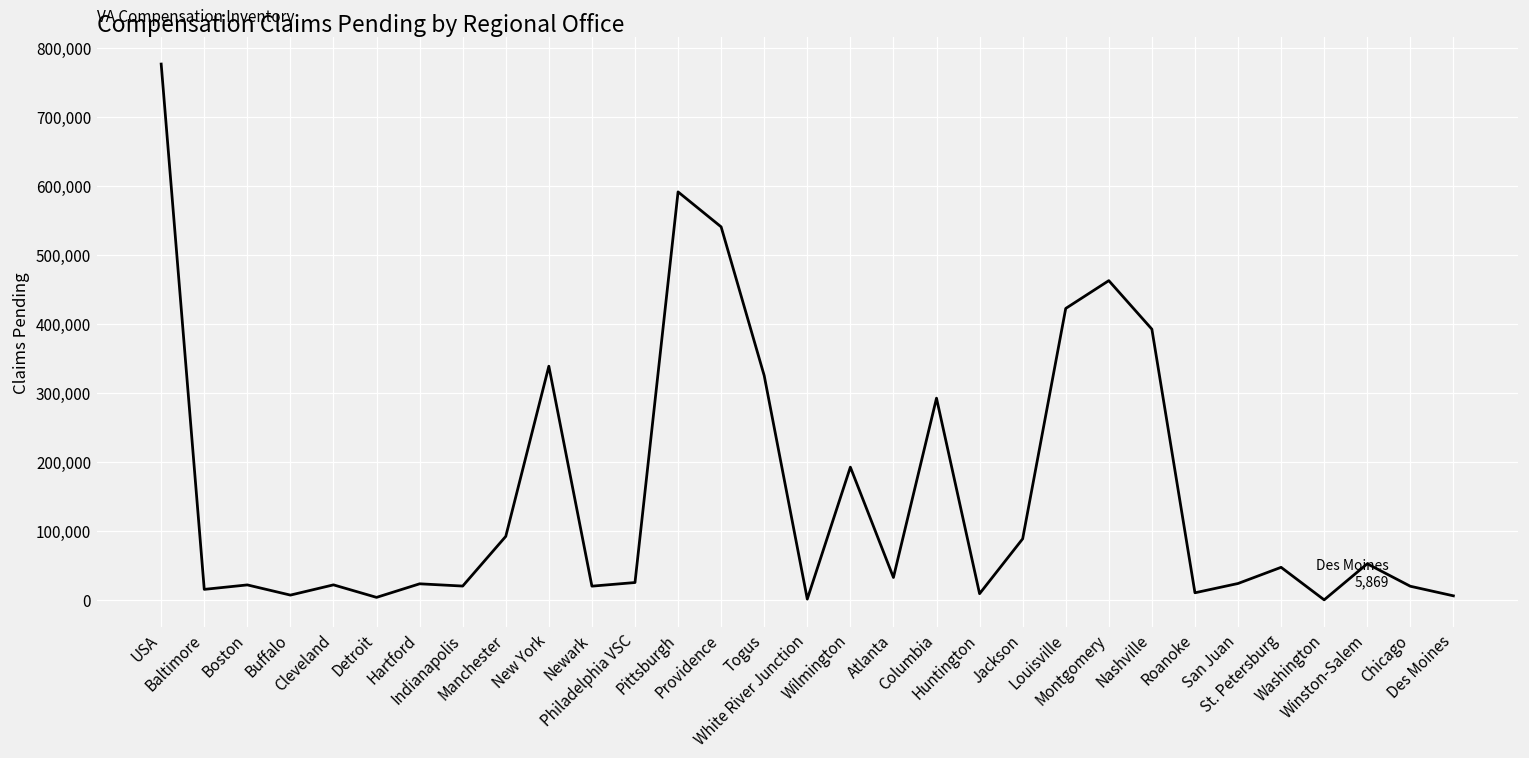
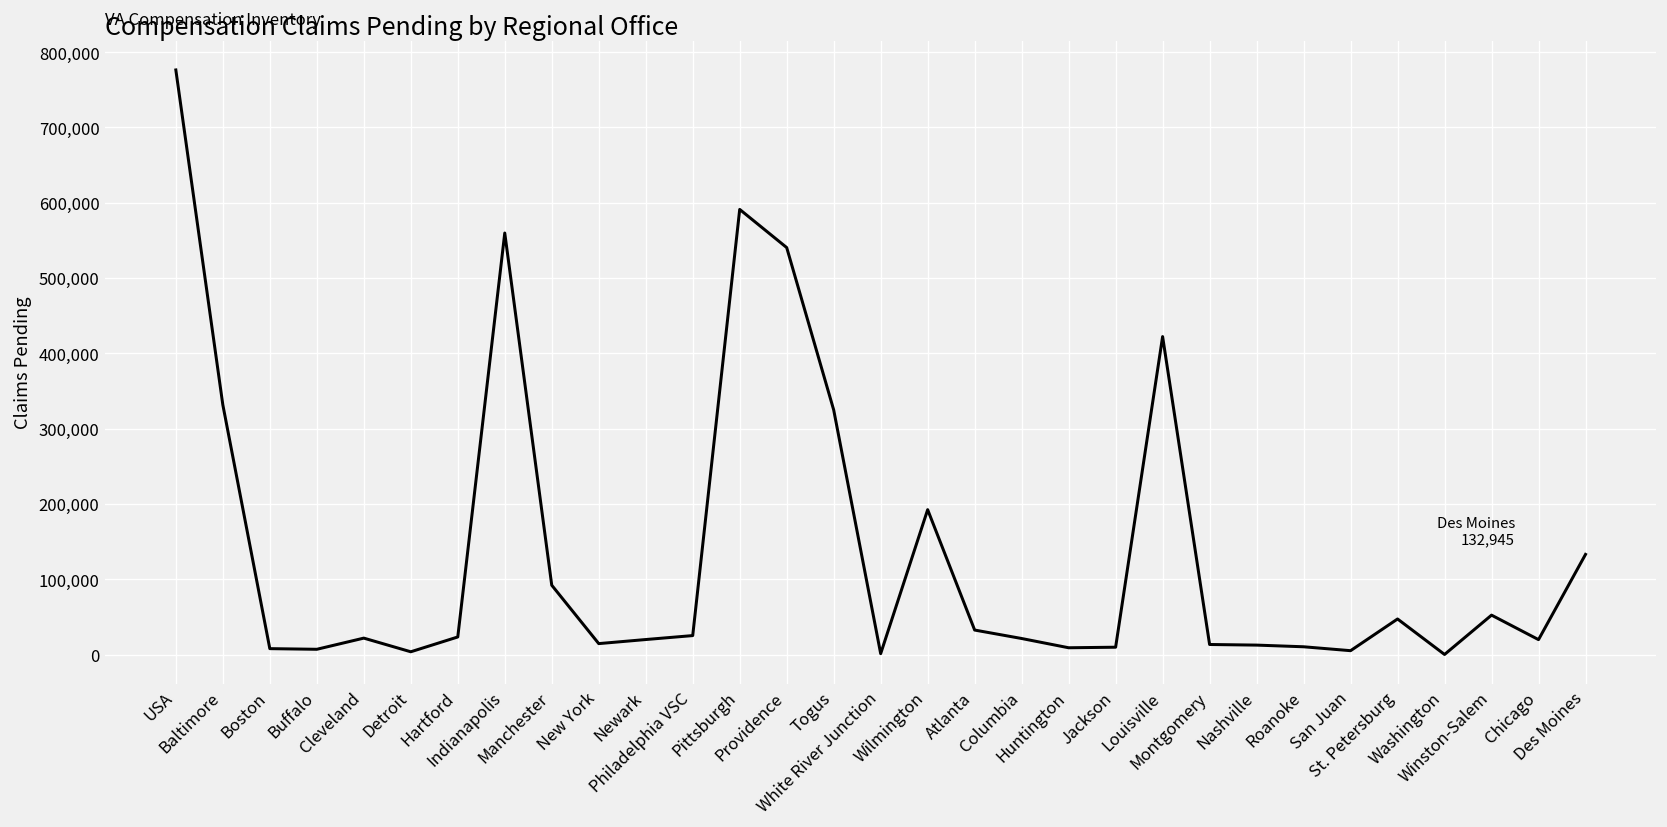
  {
-   "Baltimore": "20,000",
-   "Boston": "20,000",
-   "Indianapolis": "20,000",
-   "New York": "340,000",
-   "Columbia": "290,000",
-   "Jackson": "90,000",
-   "Montgomery": "460,000",
-   "Nashville": "390,000",
-   "San Juan": "20,000",
-   "Des Moines": "5,869"
+   "Baltimore": "330,000",
+   "Boston": "10,000",
+   "Indianapolis": "560,000",
+   "New York": "10,000",
+   "Columbia": "20,000",
+   "Jackson": "10,000",
+   "Montgomery": "10,000",
+   "Nashville": "10,000",
+   "San Juan": "10,000",
+   "Des Moines": "132,945"
  }
